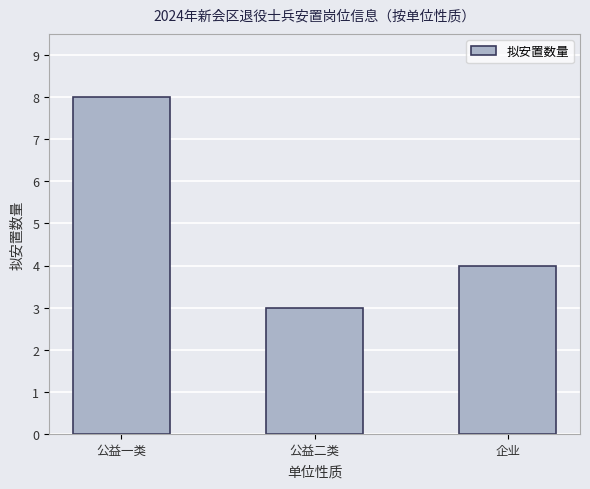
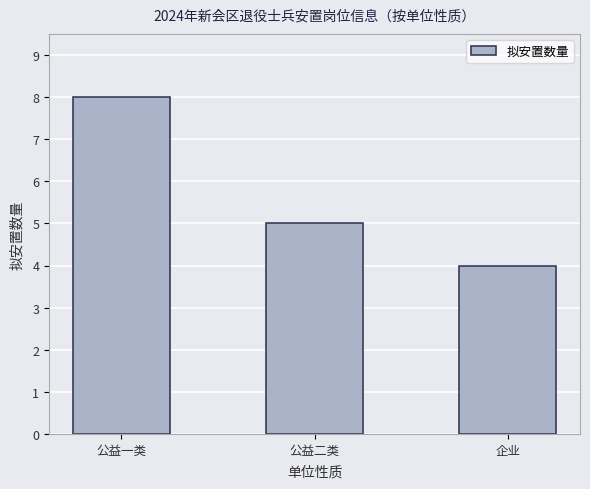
  {
    "公益一类": 8,
-   "公益二类": 3,
+   "公益二类": 5,
    "企业": 4
  }
